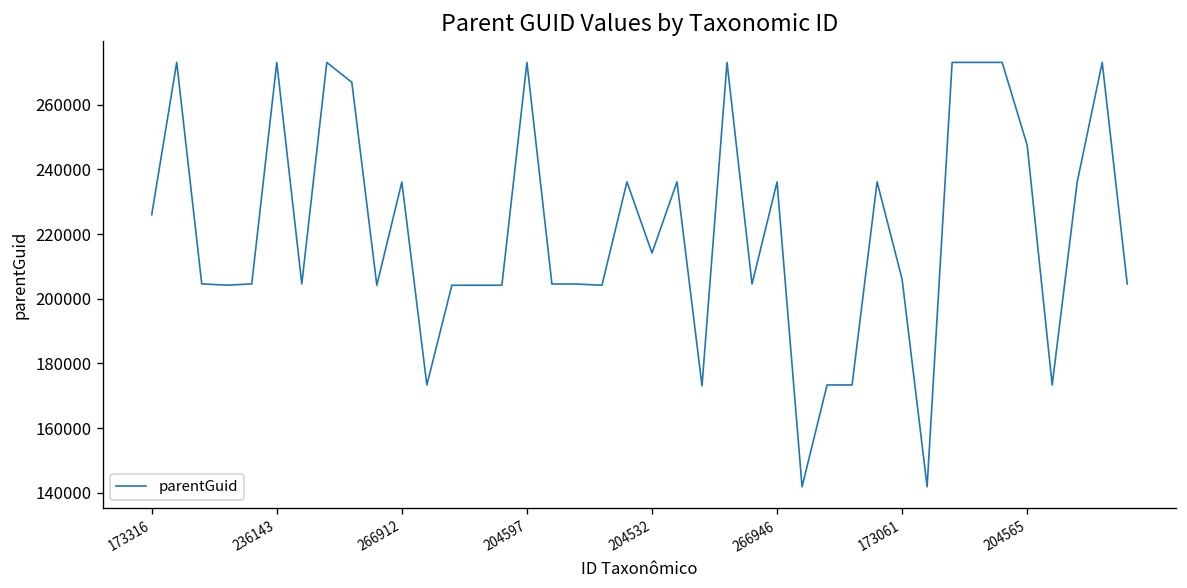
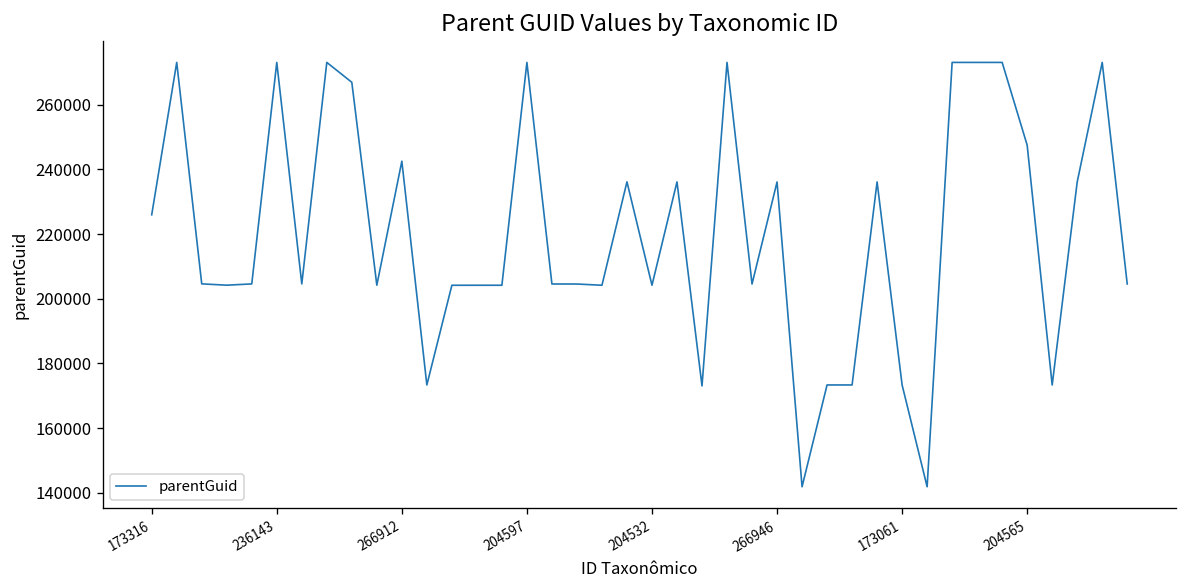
  {
    "173316": 226000,
    "236143": 273000,
-   "266912": 236000,
+   "266912": 243000,
    "204597": 273000,
-   "204532": 214000,
+   "204532": 204000,
    "266946": 236000,
-   "173061": 206000,
+   "173061": 173000,
    "204565": 247000
  }
